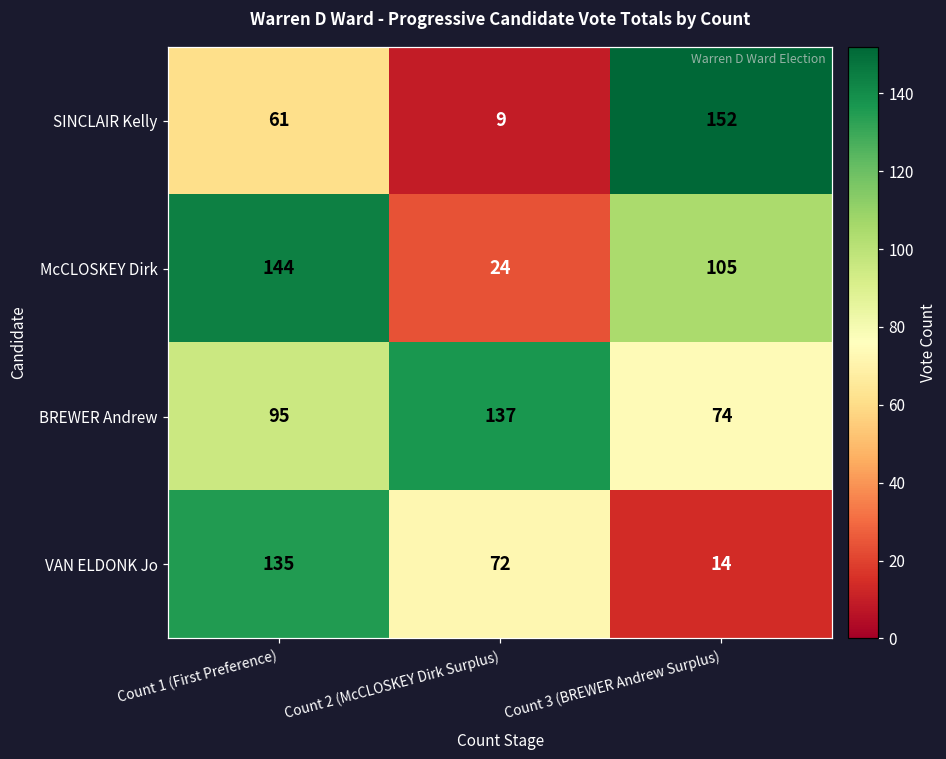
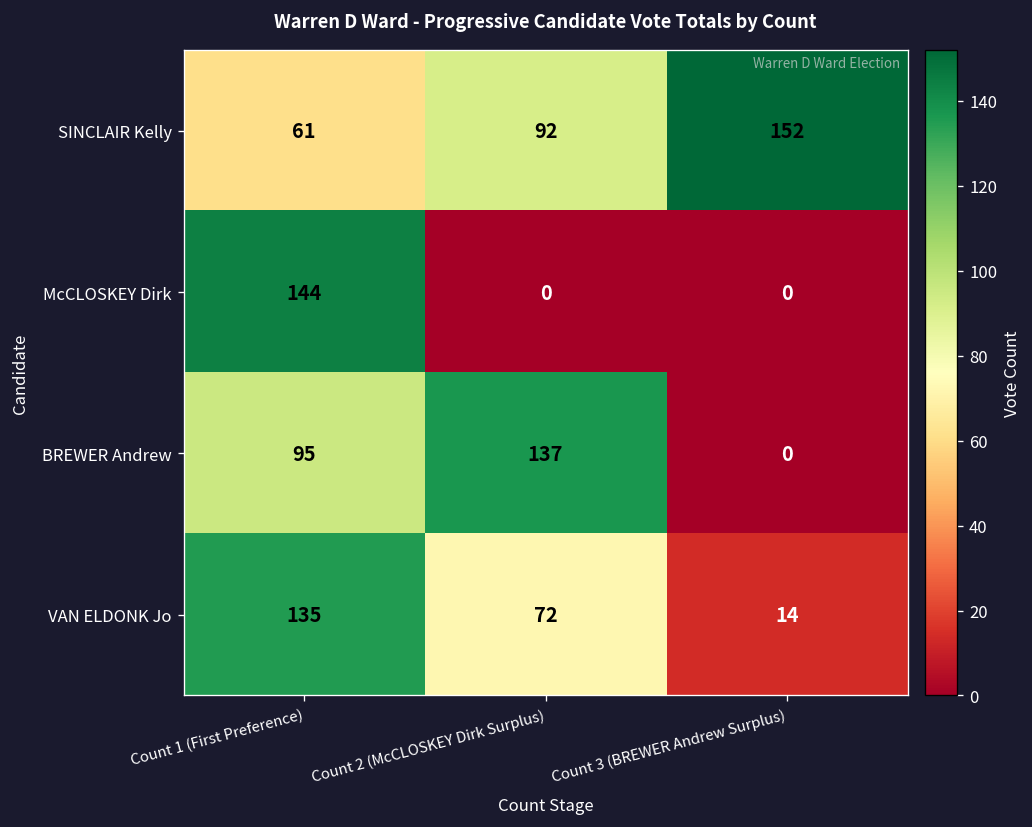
  {
    "SINCLAIR Kelly": {
      "Count 1 (First Preference)": 61,
-     "Count 2 (McCLOSKEY Dirk Surplus)": 9
+     "Count 2 (McCLOSKEY Dirk Surplus)": 92
    },
    "McCLOSKEY Dirk": {
      "Count 1 (First Preference)": 144,
-     "Count 2 (McCLOSKEY Dirk Surplus)": 24,
-     "Count 3 (BREWER Andrew Surplus)": 105
+     "Count 2 (McCLOSKEY Dirk Surplus)": 0,
+     "Count 3 (BREWER Andrew Surplus)": 0
    },
    "BREWER Andrew": {
      "Count 1 (First Preference)": 95,
      "Count 2 (McCLOSKEY Dirk Surplus)": 137,
-     "Count 3 (BREWER Andrew Surplus)": 74
+     "Count 3 (BREWER Andrew Surplus)": 0
    },
    "VAN ELDONK Jo": {
      "Count 1 (First Preference)": 135,
      "Count 2 (McCLOSKEY Dirk Surplus)": 72,
      "Count 3 (BREWER Andrew Surplus)": 14
    }
  }
